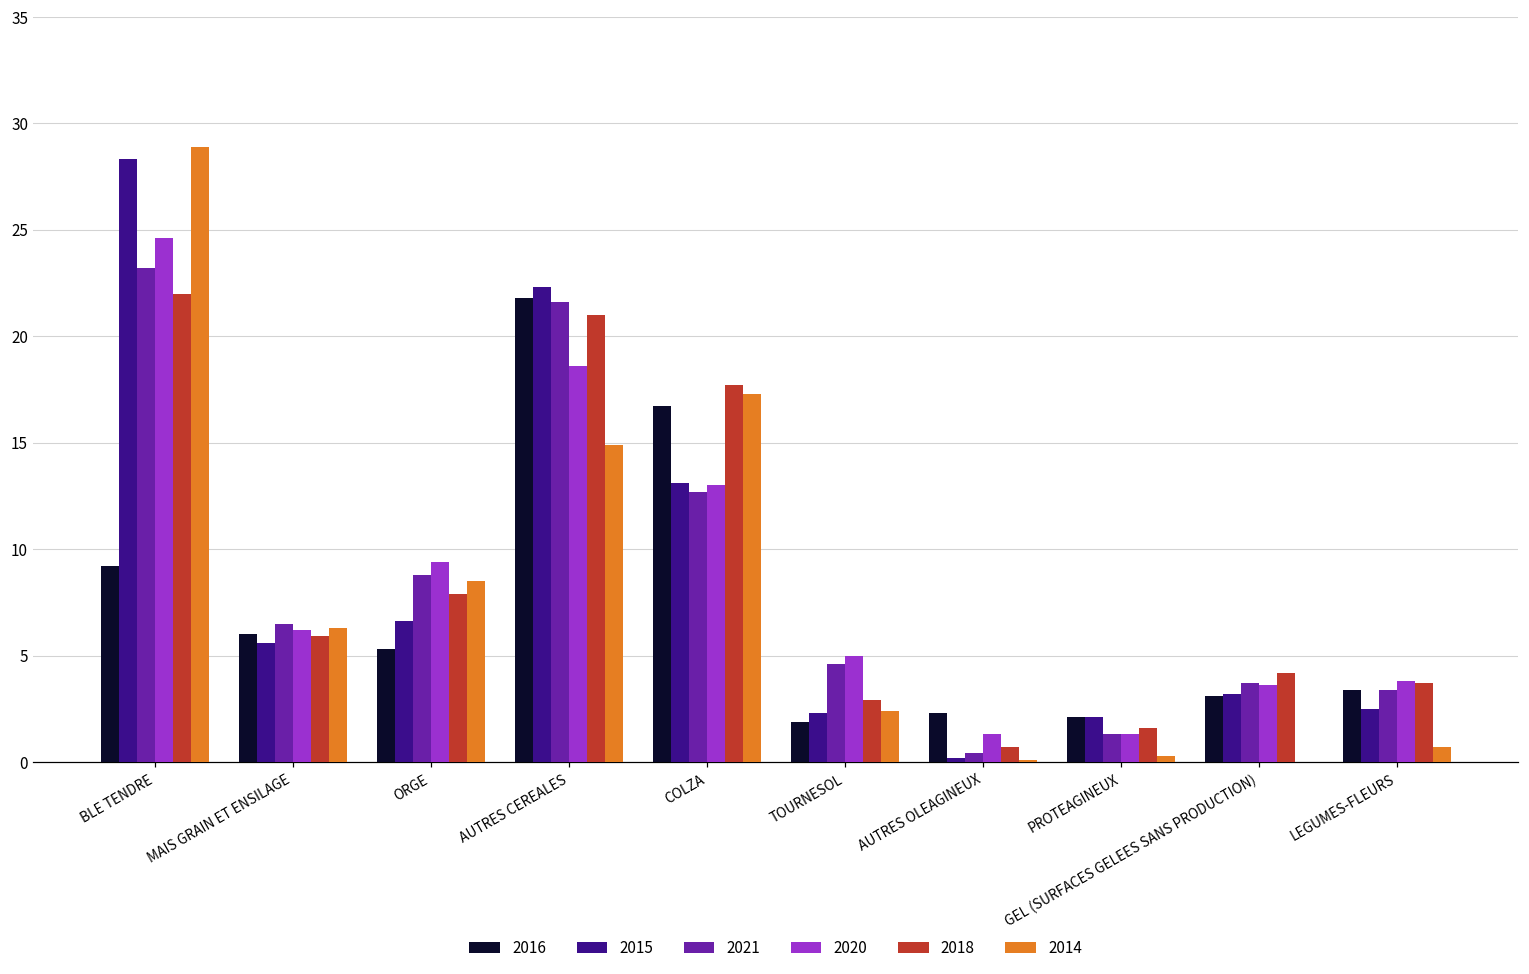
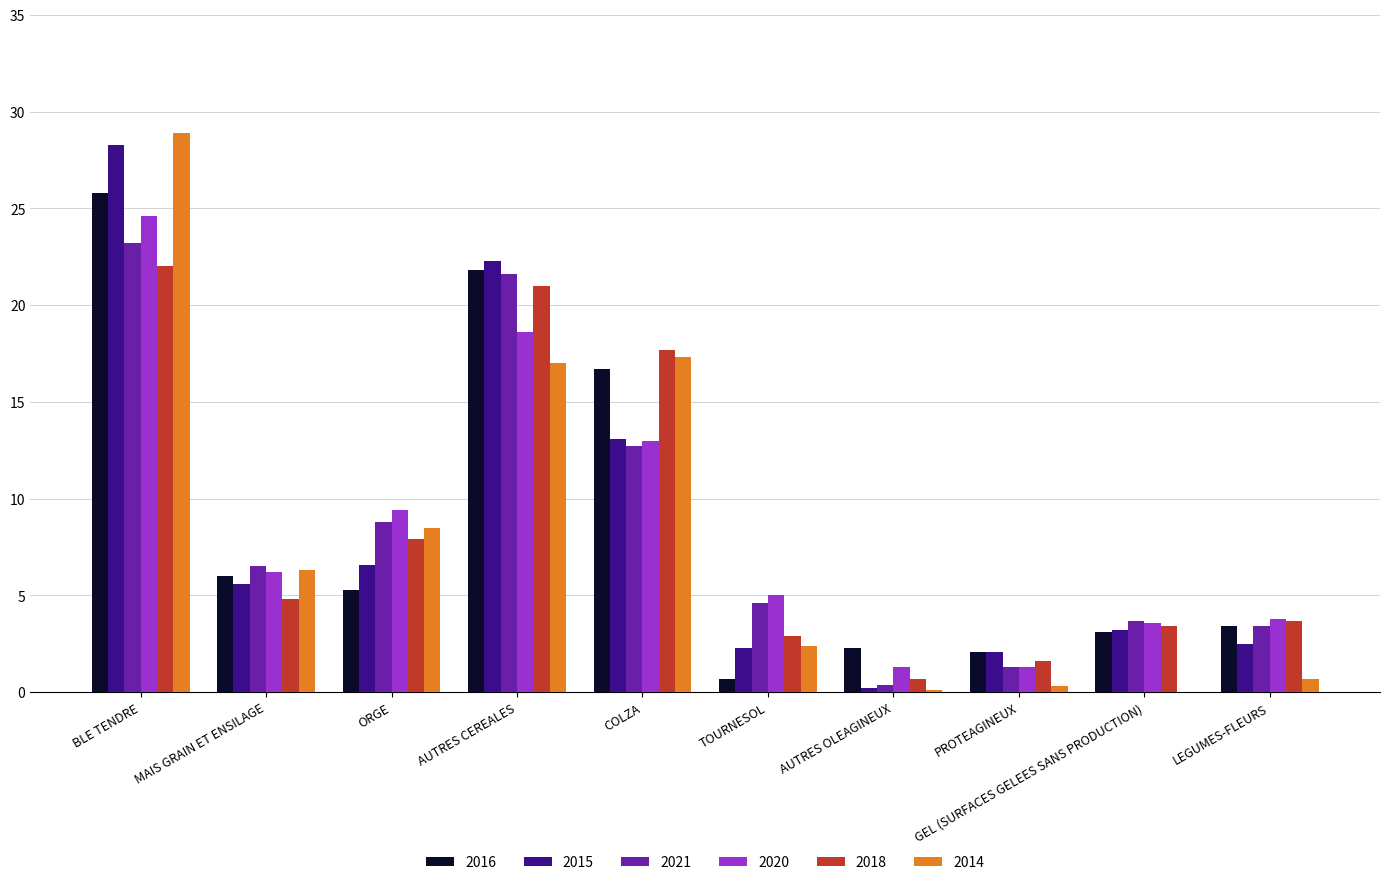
  {
    "2016": {
-     "BLE TENDRE": 9.2,
+     "BLE TENDRE": 25.8,
      "MAIS GRAIN ET ENSILAGE": 6.0,
      "ORGE": 5.3,
      "AUTRES CEREALES": 21.8,
      "COLZA": 16.7,
-     "TOURNESOL": 1.9,
+     "TOURNESOL": 0.7,
      "AUTRES OLEAGINEUX": 2.3,
      "PROTEAGINEUX": 2.1,
      "GEL (SURFACES GELEES SANS PRODUCTION)": 3.1,
      "LEGUMES-FLEURS": 3.4
    },
    "2020": {
      "BLE TENDRE": 24.6,
      "MAIS GRAIN ET ENSILAGE": 6.2,
      "ORGE": 9.4,
      "AUTRES CEREALES": 18.6,
      "COLZA": 13.0,
      "TOURNESOL": 5.0,
      "AUTRES OLEAGINEUX": 1.3,
      "PROTEAGINEUX": 1.3,
      "GEL (SURFACES GELEES SANS PRODUCTION)": 3.6,
      "LEGUMES-FLEURS": 3.8
    },
    "2018": {
      "BLE TENDRE": 22.0,
-     "MAIS GRAIN ET ENSILAGE": 5.9,
+     "MAIS GRAIN ET ENSILAGE": 4.8,
      "ORGE": 7.9,
      "AUTRES CEREALES": 21.0,
      "COLZA": 17.7,
      "TOURNESOL": 2.9,
      "AUTRES OLEAGINEUX": 0.7,
      "PROTEAGINEUX": 1.6,
-     "GEL (SURFACES GELEES SANS PRODUCTION)": 4.2,
+     "GEL (SURFACES GELEES SANS PRODUCTION)": 3.4,
      "LEGUMES-FLEURS": 3.7
    },
    "2014": {
      "BLE TENDRE": 28.9,
      "MAIS GRAIN ET ENSILAGE": 6.3,
      "ORGE": 8.5,
-     "AUTRES CEREALES": 14.9,
+     "AUTRES CEREALES": 17.0,
      "COLZA": 17.3,
      "TOURNESOL": 2.4,
      "PROTEAGINEUX": 0.3,
      "GEL (SURFACES GELEES SANS PRODUCTION)": 0.0,
      "LEGUMES-FLEURS": 0.7
    }
  }
